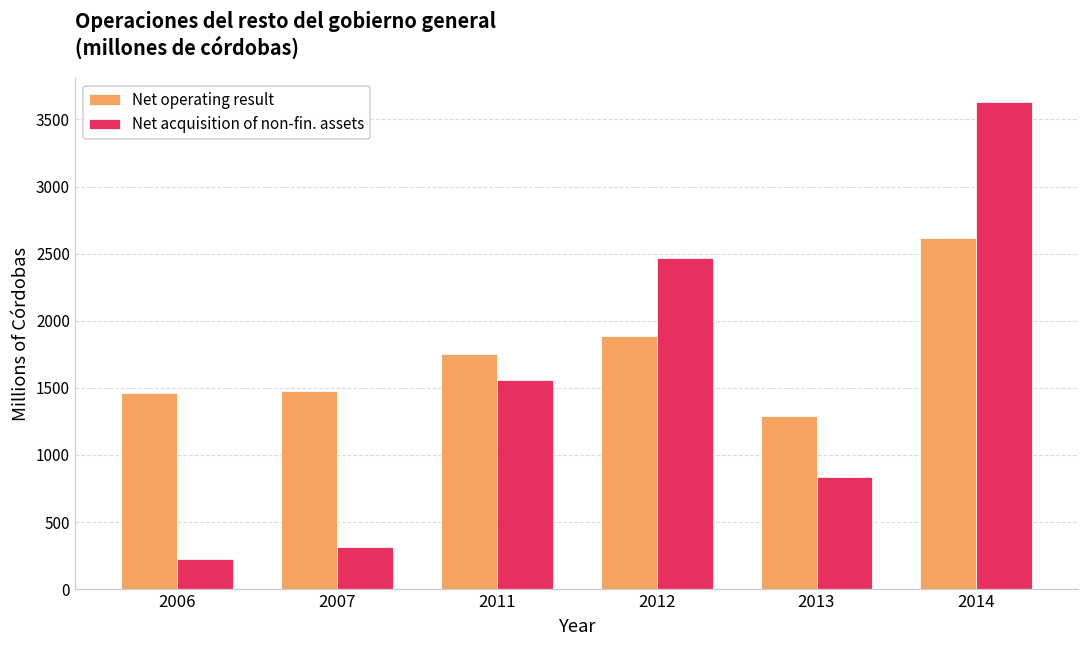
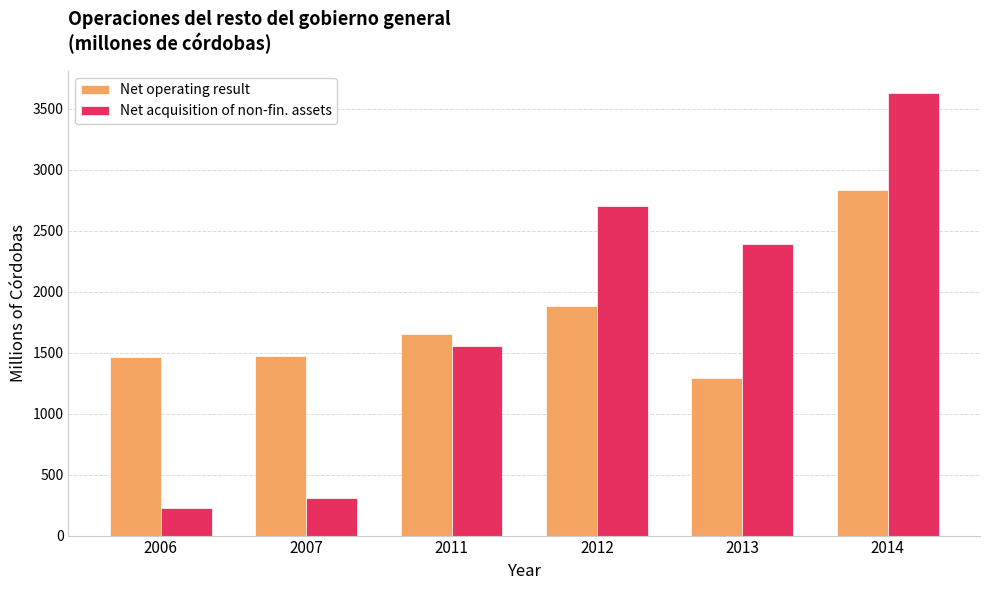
  {
    "Net operating result": {
      "2006": 1460,
      "2007": 1470,
-     "2011": 1750,
+     "2011": 1660,
      "2012": 1880,
      "2013": 1290,
-     "2014": 2620
+     "2014": 2830
    },
    "Net acquisition of non-fin. assets": {
      "2006": 230,
      "2007": 310,
      "2011": 1560,
-     "2012": 2460,
-     "2013": 840,
+     "2012": 2700,
+     "2013": 2390,
      "2014": 3630
    }
  }
